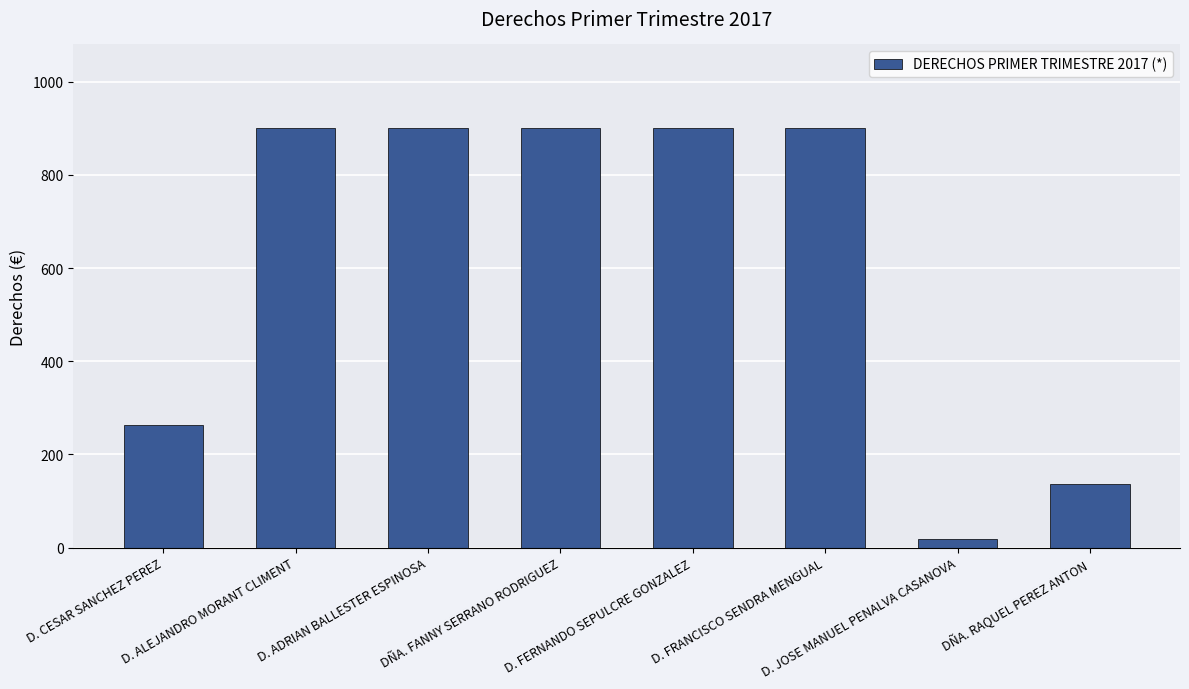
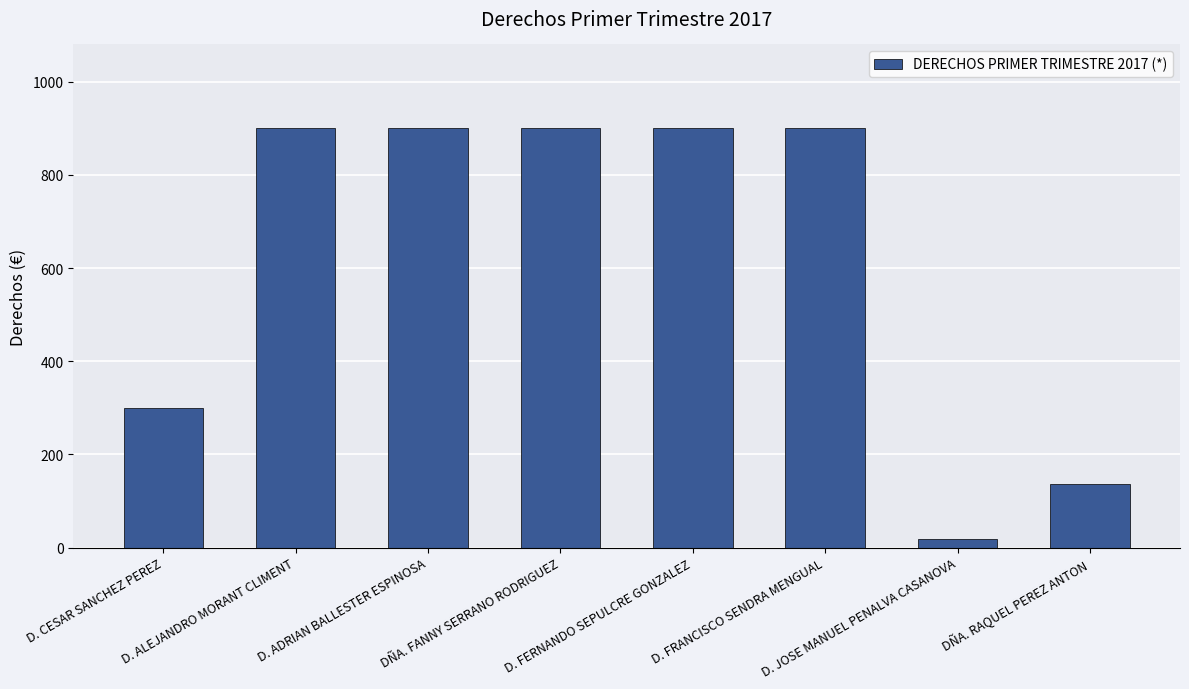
  {
-   "D. CESAR SANCHEZ PEREZ": 260,
+   "D. CESAR SANCHEZ PEREZ": 300,
    "D. ALEJANDRO MORANT CLIMENT": 900,
    "D. ADRIAN BALLESTER ESPINOSA": 900,
    "DÑA. FANNY SERRANO RODRIGUEZ": 900,
    "D. FERNANDO SEPULCRE GONZALEZ": 900,
    "D. FRANCISCO SENDRA MENGUAL": 900,
    "D. JOSE MANUEL PENALVA CASANOVA": 20,
    "DÑA. RAQUEL PEREZ ANTON": 140
  }
